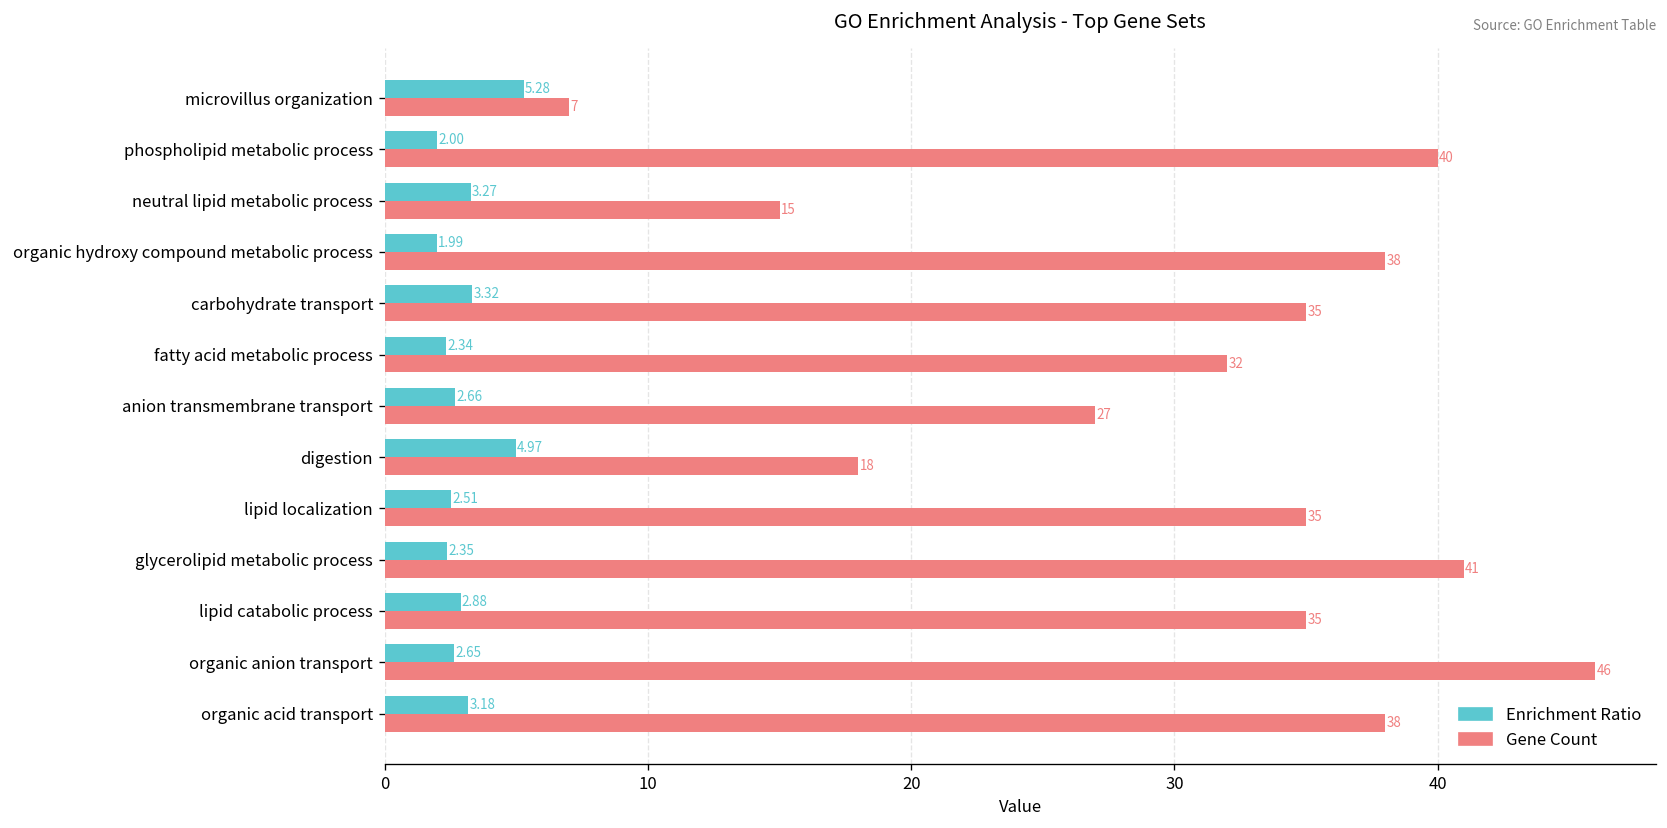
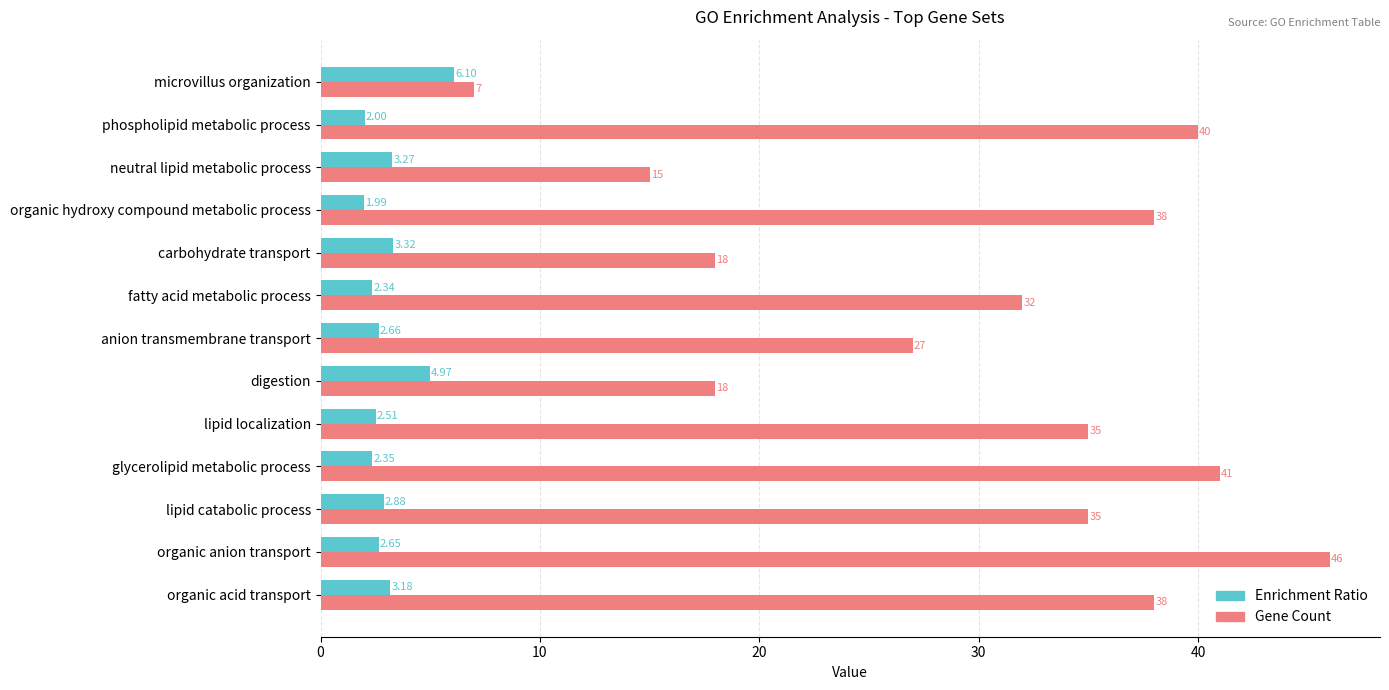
  {
    "Enrichment Ratio": {
-     "microvillus organization": 5.28,
+     "microvillus organization": 6.10,
      "phospholipid metabolic process": 2.00,
      "neutral lipid metabolic process": 3.27,
      "organic hydroxy compound metabolic process": 1.99,
      "carbohydrate transport": 3.32,
      "fatty acid metabolic process": 2.34,
      "anion transmembrane transport": 2.66,
      "digestion": 4.97,
      "lipid localization": 2.51,
      "glycerolipid metabolic process": 2.35,
      "lipid catabolic process": 2.88,
      "organic anion transport": 2.65,
      "organic acid transport": 3.18
    },
    "Gene Count": {
      "microvillus organization": 7,
      "phospholipid metabolic process": 40,
      "neutral lipid metabolic process": 15,
      "organic hydroxy compound metabolic process": 38,
-     "carbohydrate transport": 35,
+     "carbohydrate transport": 18,
      "fatty acid metabolic process": 32,
      "anion transmembrane transport": 27,
      "digestion": 18,
      "lipid localization": 35,
      "glycerolipid metabolic process": 41,
      "lipid catabolic process": 35,
      "organic anion transport": 46,
      "organic acid transport": 38
    }
  }
